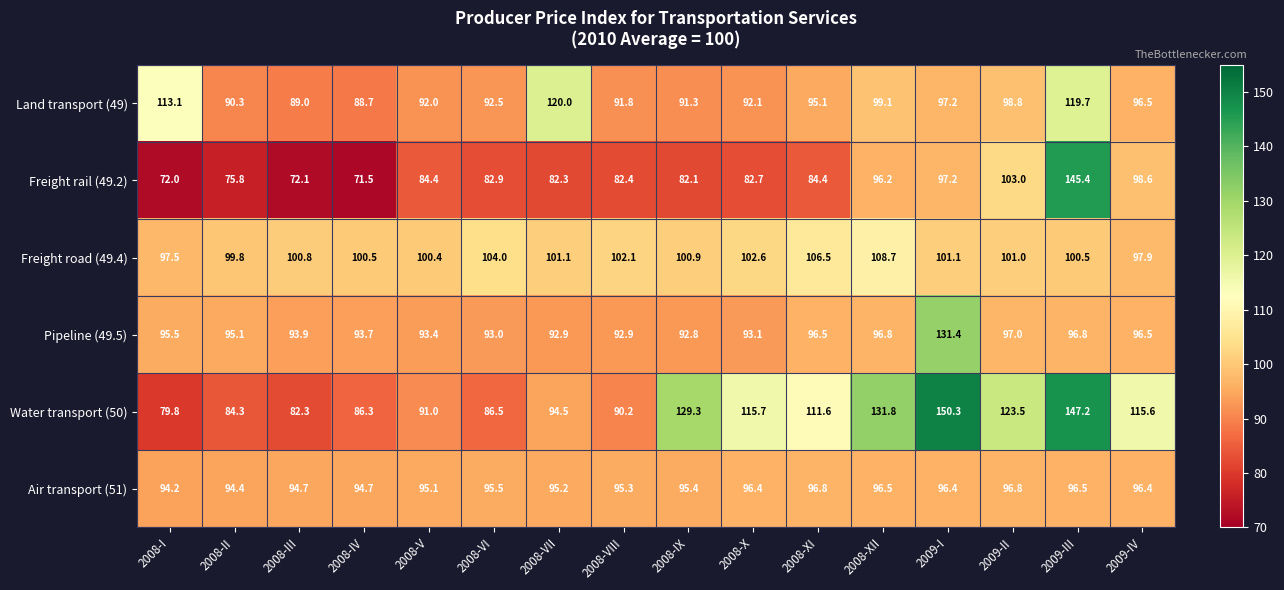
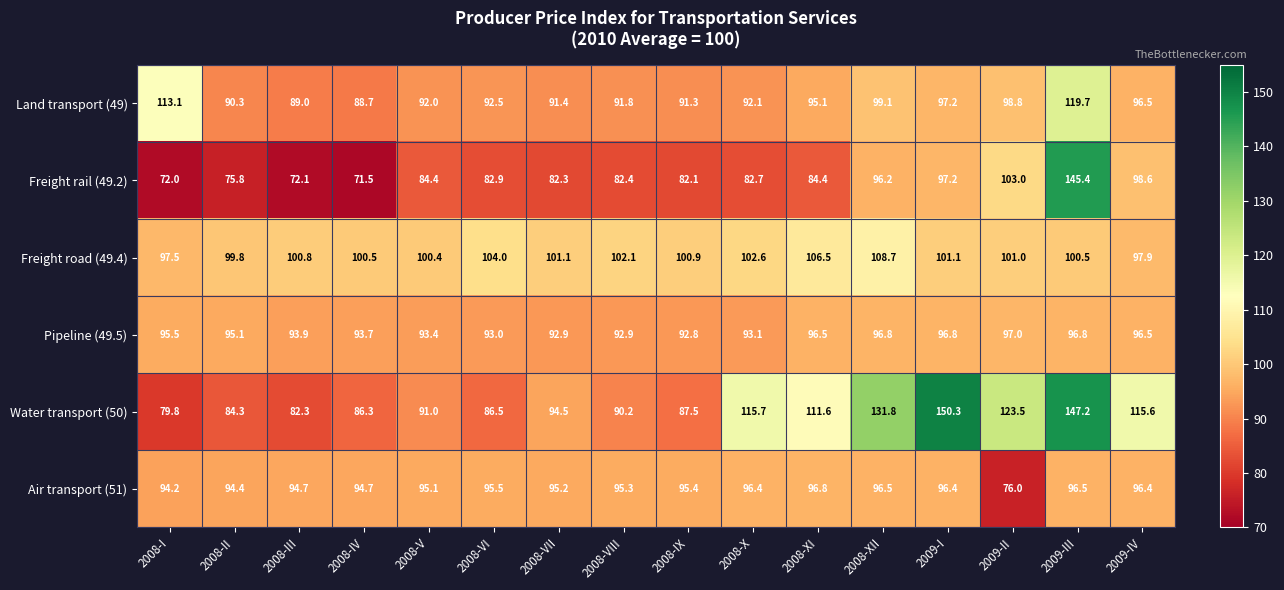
  {
    "Land transport (49)": {
      "2008-I": 113.1,
      "2008-II": 90.3,
      "2008-III": 89.0,
      "2008-IV": 88.7,
      "2008-V": 92.0,
      "2008-VI": 92.5,
-     "2008-VII": 120.0,
+     "2008-VII": 91.4,
      "2008-VIII": 91.8,
      "2008-IX": 91.3,
      "2008-X": 92.1,
      "2008-XI": 95.1,
      "2008-XII": 99.1,
      "2009-I": 97.2,
      "2009-II": 98.8,
      "2009-III": 119.7,
      "2009-IV": 96.5
    },
    "Freight rail (49.2)": {
      "2008-I": 72.0,
      "2008-II": 75.8,
      "2008-III": 72.1,
      "2008-IV": 71.5,
      "2008-V": 84.4,
      "2008-VI": 82.9,
      "2008-VII": 82.3,
      "2008-VIII": 82.4,
      "2008-IX": 82.1,
      "2008-X": 82.7,
      "2008-XI": 84.4,
      "2008-XII": 96.2,
      "2009-I": 97.2,
      "2009-II": 103.0,
      "2009-III": 145.4,
      "2009-IV": 98.6
    },
    "Freight road (49.4)": {
      "2008-I": 97.5,
      "2008-II": 99.8,
      "2008-III": 100.8,
      "2008-IV": 100.5,
      "2008-V": 100.4,
      "2008-VI": 104.0,
      "2008-VII": 101.1,
      "2008-VIII": 102.1,
      "2008-IX": 100.9,
      "2008-X": 102.6,
      "2008-XI": 106.5,
      "2008-XII": 108.7,
      "2009-I": 101.1,
      "2009-II": 101.0,
      "2009-III": 100.5,
      "2009-IV": 97.9
    },
    "Pipeline (49.5)": {
      "2008-I": 95.5,
      "2008-II": 95.1,
      "2008-III": 93.9,
      "2008-IV": 93.7,
      "2008-V": 93.4,
      "2008-VI": 93.0,
      "2008-VII": 92.9,
      "2008-VIII": 92.9,
      "2008-IX": 92.8,
      "2008-X": 93.1,
      "2008-XI": 96.5,
      "2008-XII": 96.8,
-     "2009-I": 131.4,
+     "2009-I": 96.8,
      "2009-II": 97.0,
      "2009-III": 96.8,
      "2009-IV": 96.5
    },
    "Water transport (50)": {
      "2008-I": 79.8,
      "2008-II": 84.3,
      "2008-III": 82.3,
      "2008-IV": 86.3,
      "2008-V": 91.0,
      "2008-VI": 86.5,
      "2008-VII": 94.5,
      "2008-VIII": 90.2,
-     "2008-IX": 129.3,
+     "2008-IX": 87.5,
      "2008-X": 115.7,
      "2008-XI": 111.6,
      "2008-XII": 131.8,
      "2009-I": 150.3,
      "2009-II": 123.5,
      "2009-III": 147.2,
      "2009-IV": 115.6
    },
    "Air transport (51)": {
      "2008-I": 94.2,
      "2008-II": 94.4,
      "2008-III": 94.7,
      "2008-IV": 94.7,
      "2008-V": 95.1,
      "2008-VI": 95.5,
      "2008-VII": 95.2,
      "2008-VIII": 95.3,
      "2008-IX": 95.4,
      "2008-X": 96.4,
      "2008-XI": 96.8,
      "2008-XII": 96.5,
      "2009-I": 96.4,
-     "2009-II": 96.8,
+     "2009-II": 76.0,
      "2009-III": 96.5,
      "2009-IV": 96.4
    }
  }
